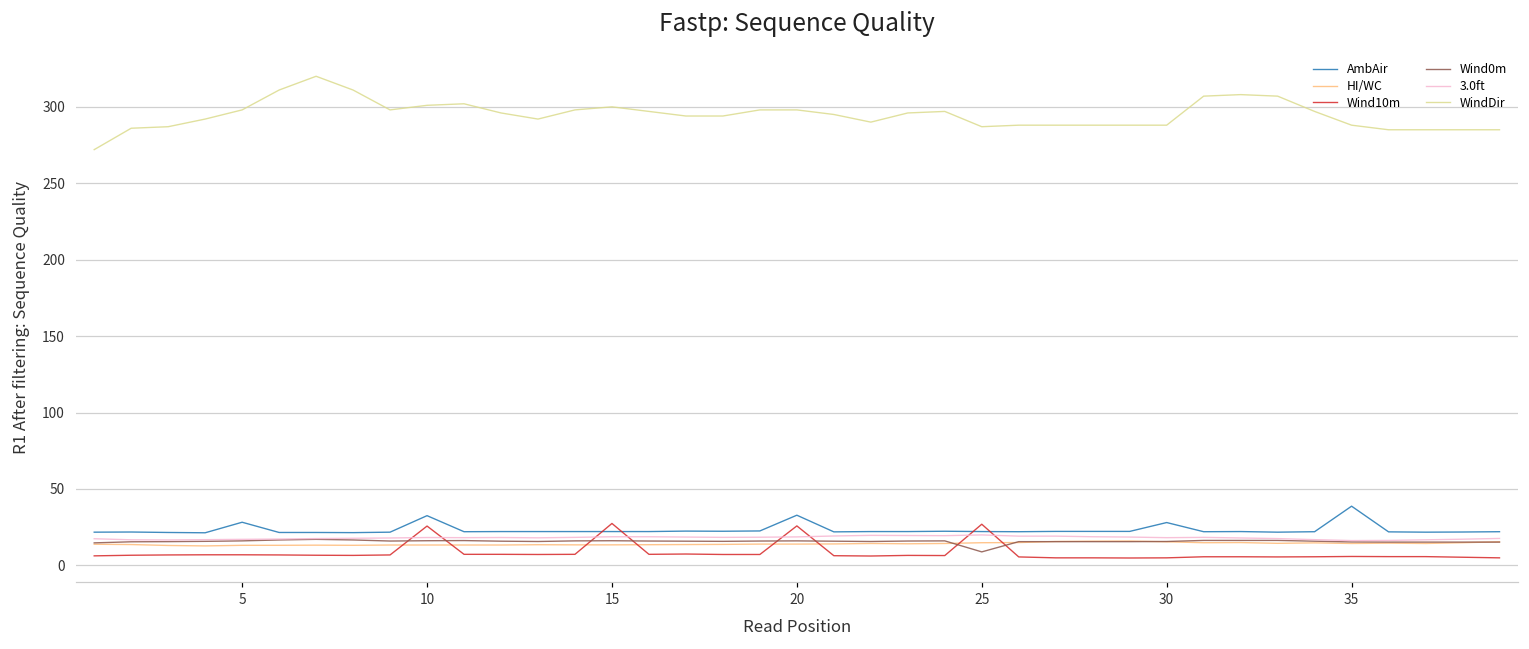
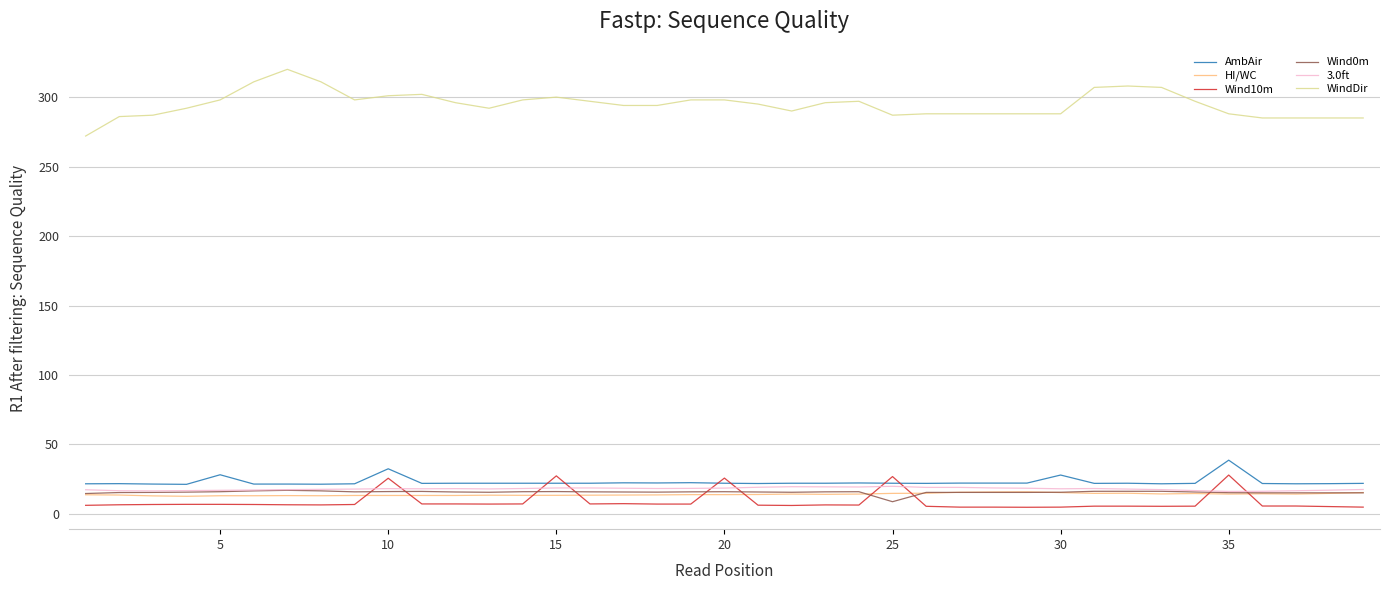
  {
    "AmbAir": {
      "5": 28,
      "10": 33,
      "15": 22,
-     "20": 33,
+     "20": 22,
      "25": 22,
      "30": 28,
      "35": 39
    },
    "Wind10m": {
      "5": 7,
      "10": 26,
      "15": 27,
      "20": 26,
      "25": 27,
      "30": 5,
-     "35": 6
+     "35": 28
    },
    "Wind0m": {
      "10": 16,
      "15": 16,
      "20": 16,
      "25": 9
    },
    "3.0ft": {
      "10": 18,
      "15": 19,
      "20": 19,
      "25": 20,
      "30": 18
    }
  }
